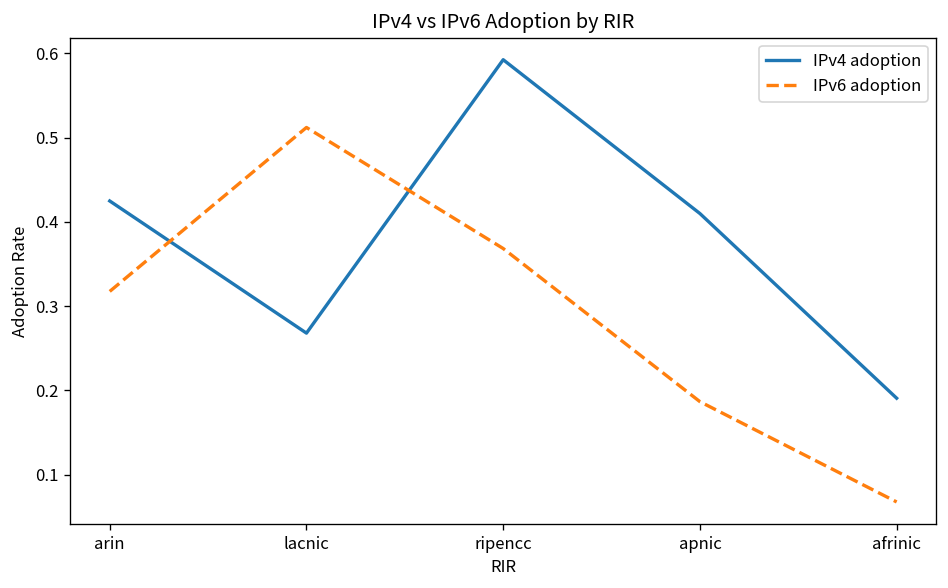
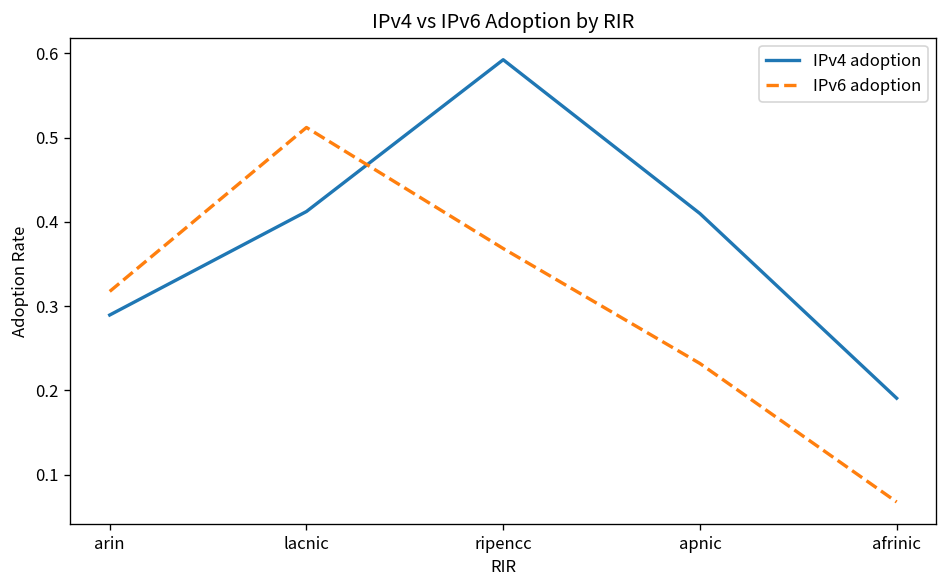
  {
    "IPv4 adoption": {
-     "arin": 0.42,
-     "lacnic": 0.27,
+     "arin": 0.29,
+     "lacnic": 0.41,
      "ripencc": 0.59,
      "apnic": 0.41,
      "afrinic": 0.19
    },
    "IPv6 adoption": {
      "arin": 0.32,
      "lacnic": 0.51,
      "ripencc": 0.37,
-     "apnic": 0.19,
+     "apnic": 0.23,
      "afrinic": 0.07
    }
  }
